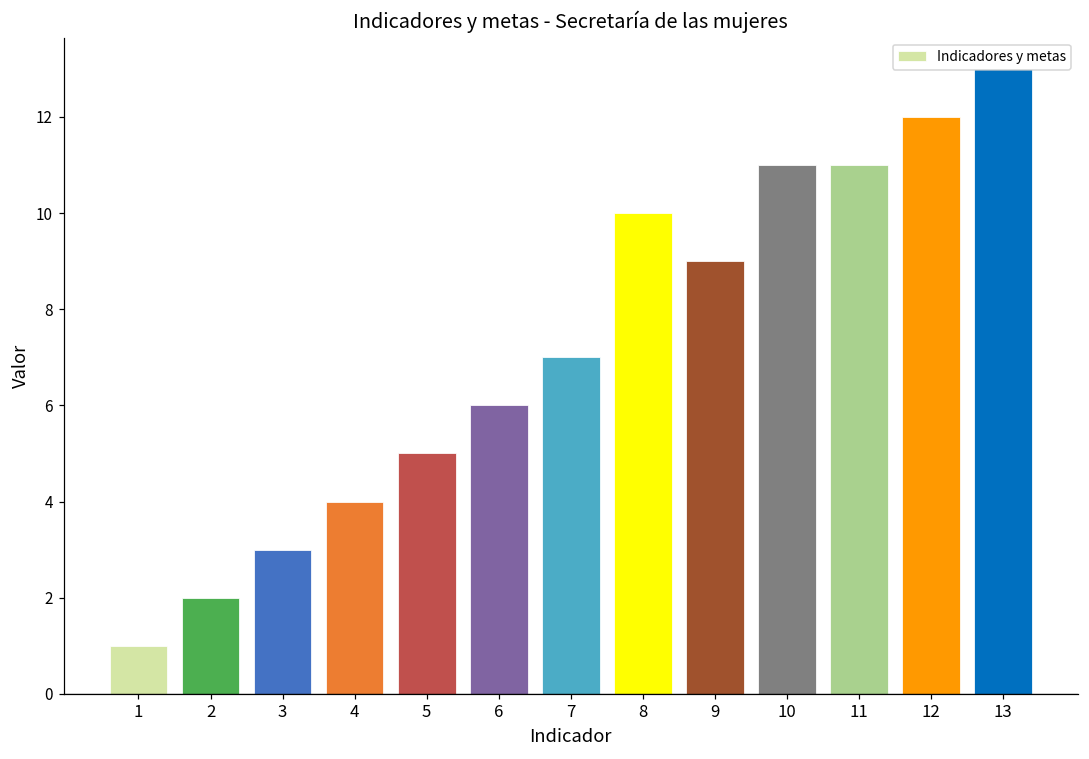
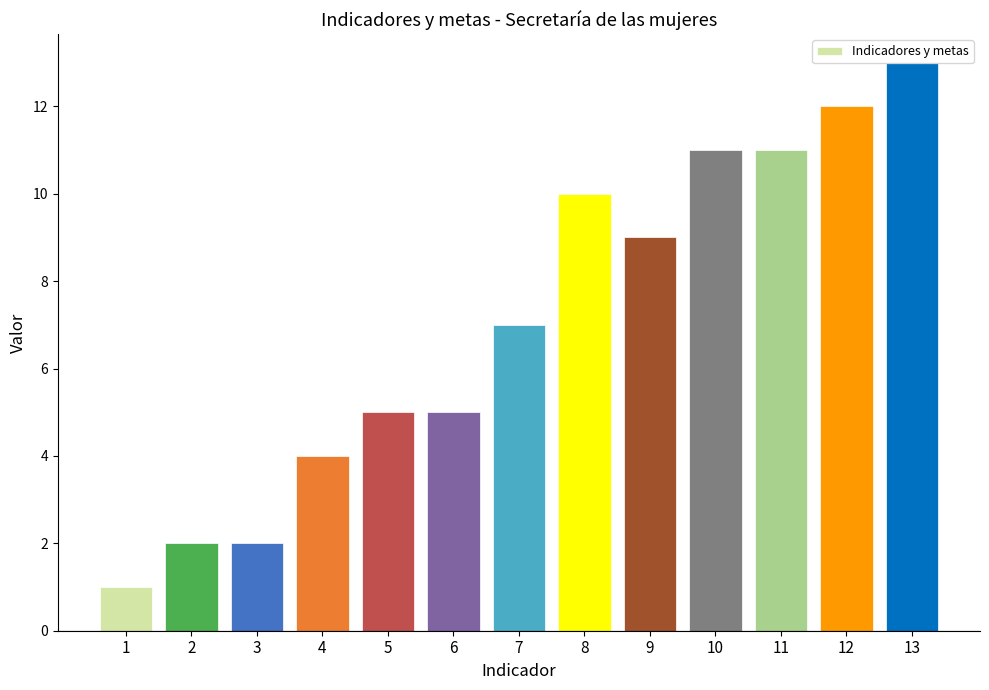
  {
    "1": 1,
    "2": 2,
-   "3": 3,
+   "3": 2,
    "4": 4,
    "5": 5,
-   "6": 6,
+   "6": 5,
    "7": 7,
    "8": 10,
    "9": 9,
    "10": 11,
    "11": 11,
    "12": 12
  }
